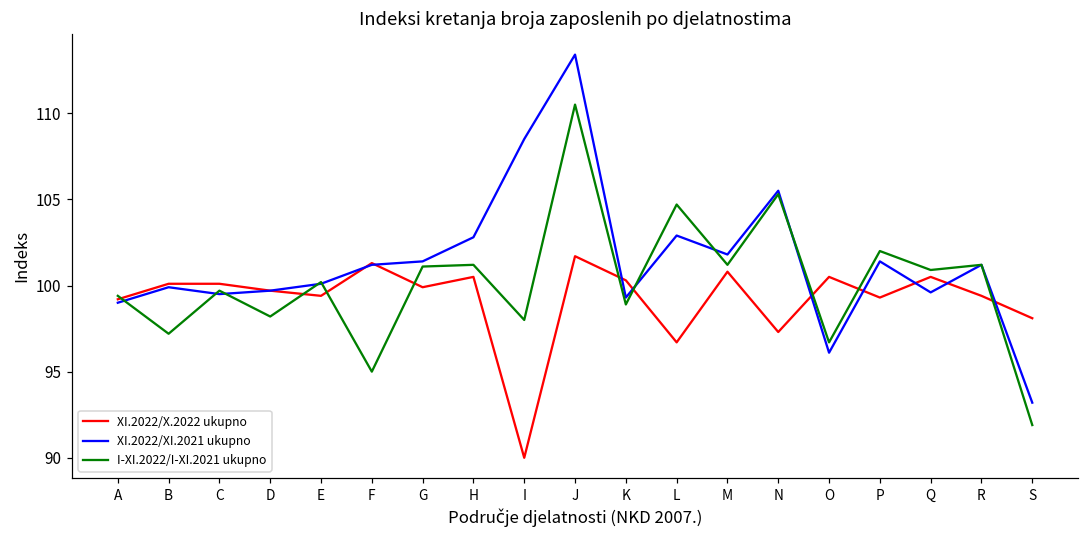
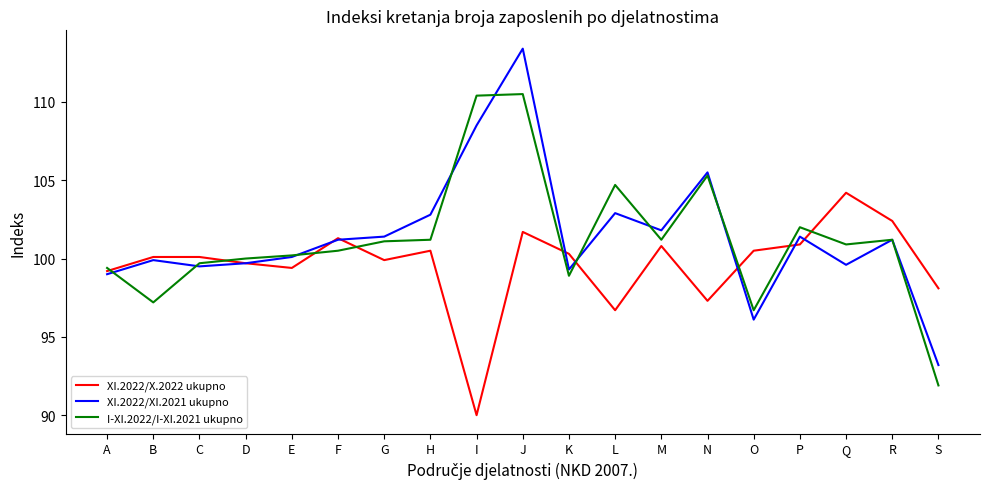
  {
    "XI.2022/X.2022 ukupno": {
      "A": 99.2,
      "B": 100.1,
      "C": 100.1,
      "E": 99.4,
      "G": 99.9,
      "H": 100.5,
      "I": 90.0,
      "J": 101.7,
      "K": 100.3,
      "L": 96.7,
      "M": 100.8,
      "N": 97.3,
      "O": 100.5,
-     "P": 99.3,
-     "Q": 100.5,
-     "R": 99.4,
+     "P": 100.9,
+     "Q": 104.2,
+     "R": 102.4,
      "S": 98.1
    },
    "XI.2022/XI.2021 ukupno": {
      "A": 99.0,
      "B": 99.9,
      "C": 99.5,
      "G": 101.4,
      "H": 102.8,
      "I": 108.5,
      "J": 113.4,
      "K": 99.3,
      "L": 102.9,
      "M": 101.8,
      "N": 105.5,
      "O": 96.1,
      "P": 101.4,
      "Q": 99.6,
      "S": 93.2
    },
    "I-XI.2022/I-XI.2021 ukupno": {
      "A": 99.4,
      "B": 97.2,
      "C": 99.7,
-     "D": 98.2,
-     "F": 95.0,
+     "D": 100.0,
+     "F": 100.5,
      "G": 101.1,
      "H": 101.2,
-     "I": 98.0,
+     "I": 110.4,
      "J": 110.5,
      "K": 98.9,
      "L": 104.7,
      "M": 101.2,
      "N": 105.3,
      "O": 96.7,
      "P": 102.0,
      "Q": 100.9,
      "S": 91.9
    }
  }
